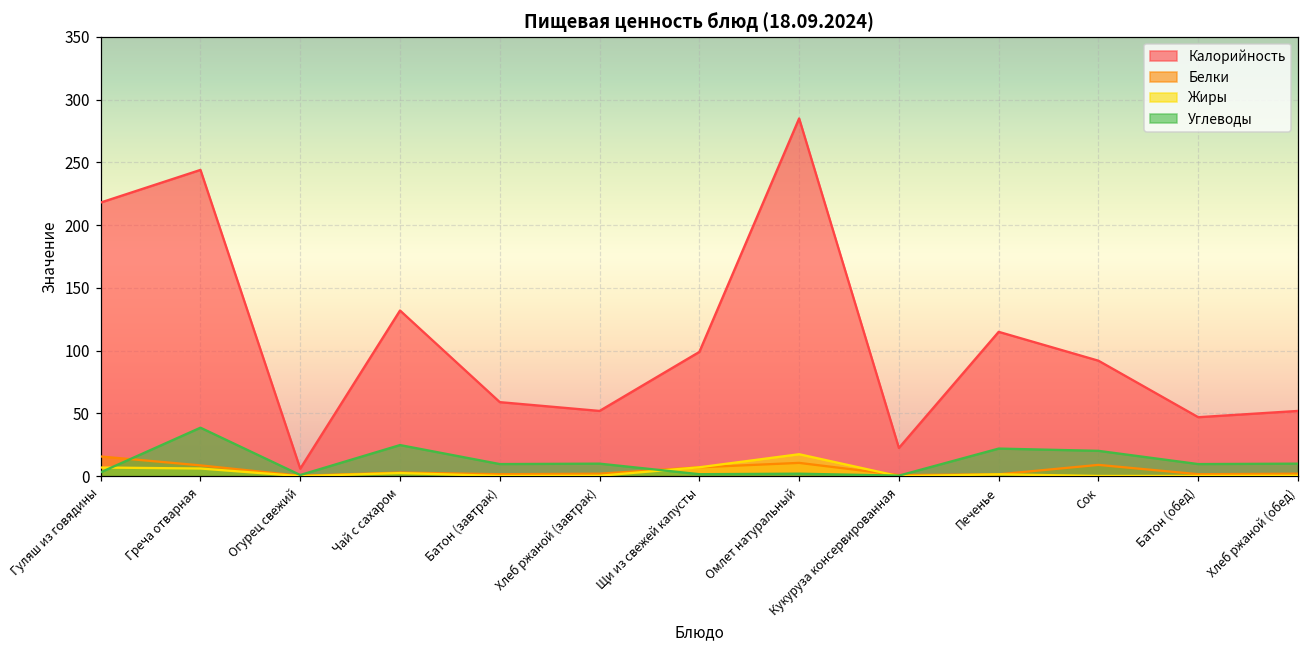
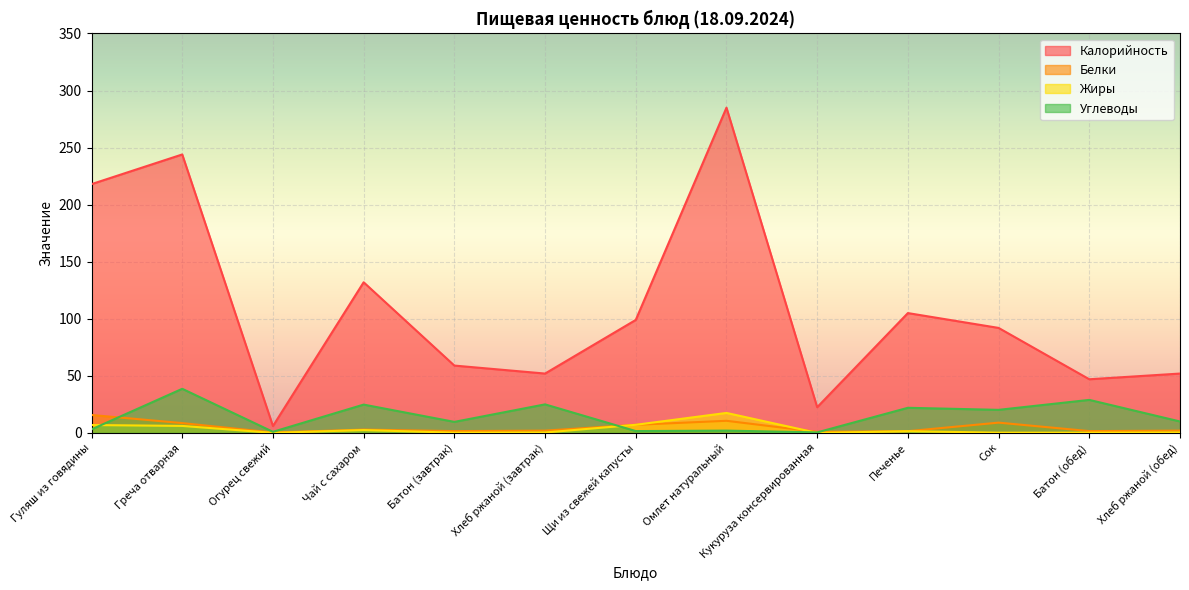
  {
    "Калорийность": {
      "Гуляш из говядины": 218,
      "Греча отварная": 244,
      "Огурец свежий": 6,
      "Чай с сахаром": 132,
      "Батон (завтрак)": 59,
      "Хлеб ржаной (завтрак)": 52,
      "Щи из свежей капусты": 99,
      "Омлет натуральный": 285,
      "Кукуруза консервированная": 23,
-     "Печенье": 115,
+     "Печенье": 105,
      "Сок": 92,
      "Батон (обед)": 47,
      "Хлеб ржаной (обед)": 52
    },
    "Белки": {
      "Гуляш из говядины": 16,
      "Греча отварная": 9,
      "Омлет натуральный": 11,
      "Сок": 9
    },
    "Жиры": {
      "Гуляш из говядины": 7,
      "Греча отварная": 6,
      "Омлет натуральный": 18,
      "Сок": 0
    },
    "Углеводы": {
      "Гуляш из говядины": 3,
      "Греча отварная": 39,
      "Чай с сахаром": 25,
      "Батон (завтрак)": 10,
-     "Хлеб ржаной (завтрак)": 10,
+     "Хлеб ржаной (завтрак)": 25,
      "Щи из свежей капусты": 2,
      "Омлет натуральный": 2,
      "Печенье": 22,
      "Сок": 20,
-     "Батон (обед)": 10,
+     "Батон (обед)": 29,
      "Хлеб ржаной (обед)": 10
    }
  }
